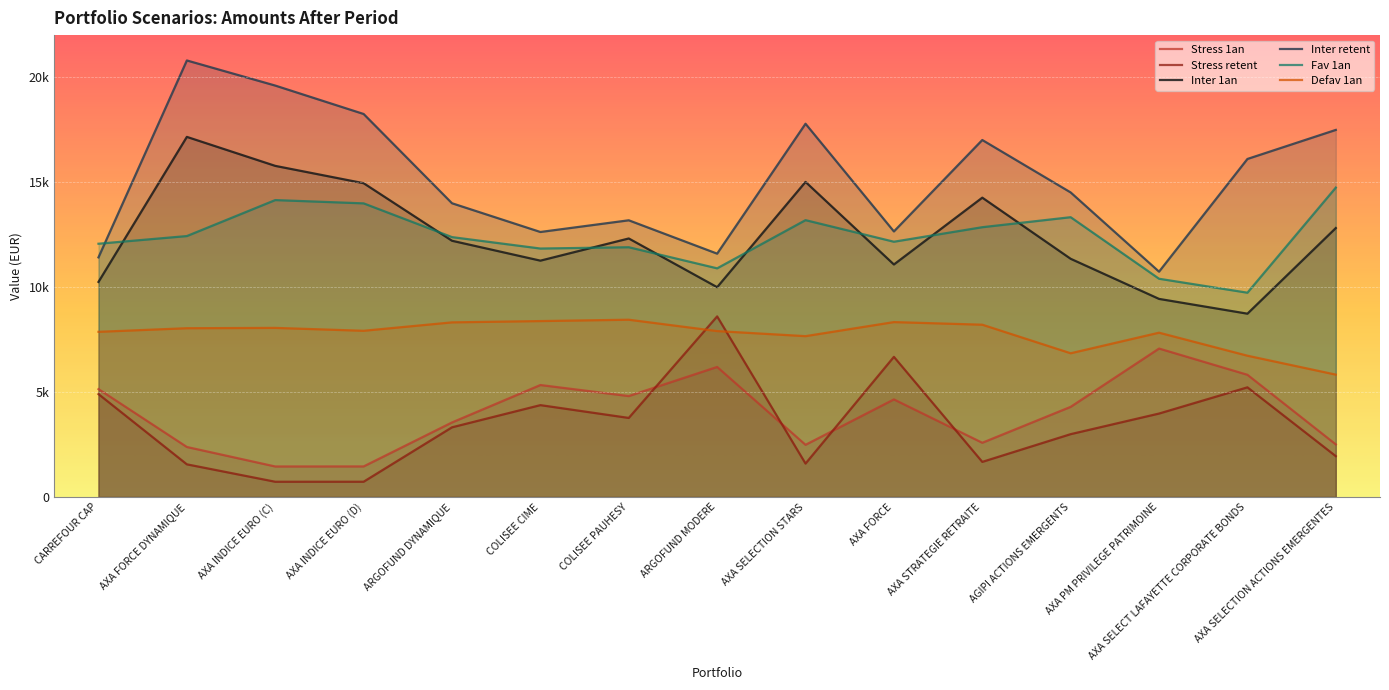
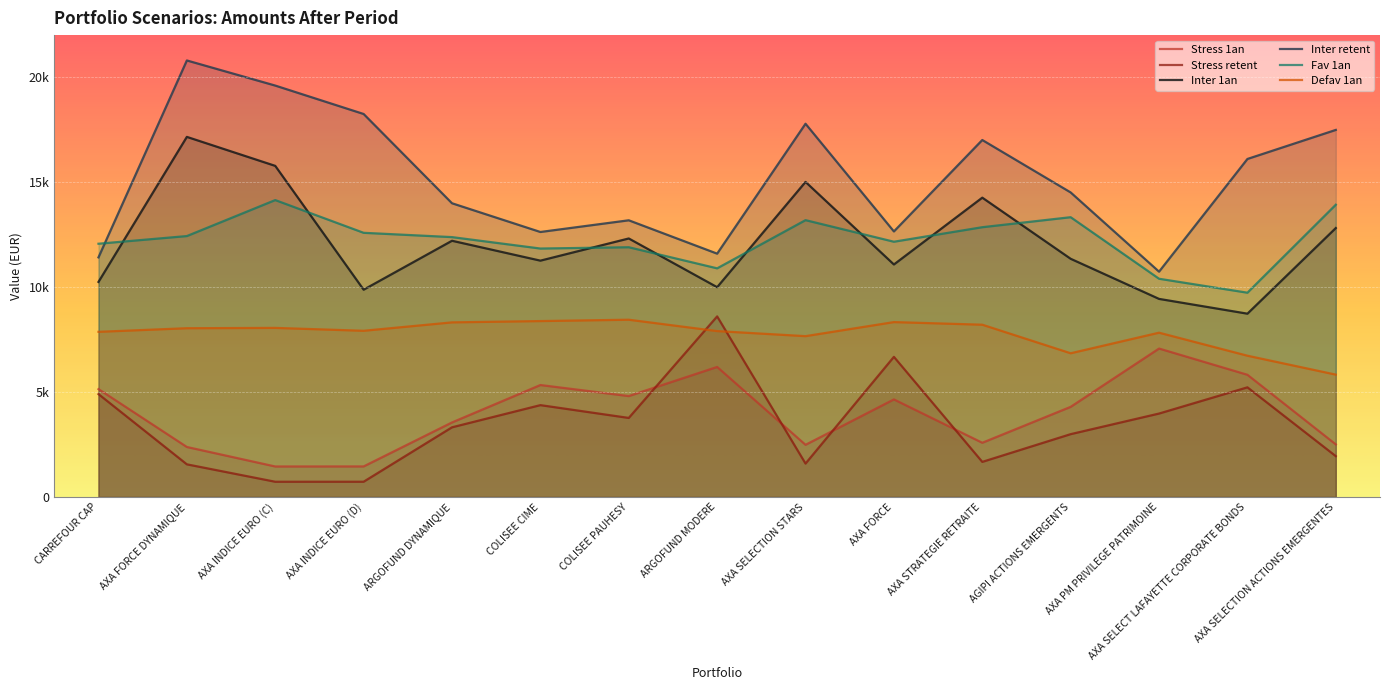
  {
    "Stress retent": {
      "CARREFOUR CAP": 4900,
      "AXA FORCE DYNAMIQUE": 1600,
      "AXA INDICE EURO (C)": 700,
      "AXA INDICE EURO (D)": 700,
      "ARGOFUND DYNAMIQUE": 3300,
      "COLISEE CIME": 4400,
      "COLISEE PAUHESY": 3800,
      "ARGOFUND MODERE": 8600,
      "AXA SELECTION STARS": 1600,
      "AXA FORCE": 6700,
      "AXA STRATEGIE RETRAITE": 1700,
      "AGIPI ACTIONS EMERGENTS": 3000,
      "AXA PM PRIVILEGE PATRIMOINE": 4000,
      "AXA SELECT LAFAYETTE CORPORATE BONDS": 5200,
      "AXA SELECTION ACTIONS EMERGENTES": 1900
    },
    "Inter 1an": {
      "CARREFOUR CAP": 10200,
      "AXA FORCE DYNAMIQUE": 17200,
      "AXA INDICE EURO (C)": 15800,
-     "AXA INDICE EURO (D)": 14900,
+     "AXA INDICE EURO (D)": 9900,
      "ARGOFUND DYNAMIQUE": 12200,
      "COLISEE CIME": 11300,
      "COLISEE PAUHESY": 12300,
      "ARGOFUND MODERE": 10000,
      "AXA SELECTION STARS": 15000,
      "AXA FORCE": 11100,
      "AXA STRATEGIE RETRAITE": 14300,
      "AGIPI ACTIONS EMERGENTS": 11300,
      "AXA PM PRIVILEGE PATRIMOINE": 9400,
      "AXA SELECT LAFAYETTE CORPORATE BONDS": 8700,
      "AXA SELECTION ACTIONS EMERGENTES": 12800
    },
    "Inter retent": {
      "CARREFOUR CAP": 11400,
      "AXA FORCE DYNAMIQUE": 20800,
      "AXA INDICE EURO (C)": 19600,
      "AXA INDICE EURO (D)": 18200,
      "ARGOFUND DYNAMIQUE": 14000,
      "COLISEE CIME": 12600,
      "COLISEE PAUHESY": 13200,
      "ARGOFUND MODERE": 11600,
      "AXA SELECTION STARS": 17800,
      "AXA FORCE": 12600,
      "AXA STRATEGIE RETRAITE": 17000,
      "AGIPI ACTIONS EMERGENTS": 14500,
      "AXA PM PRIVILEGE PATRIMOINE": 10700,
      "AXA SELECT LAFAYETTE CORPORATE BONDS": 16100,
      "AXA SELECTION ACTIONS EMERGENTES": 17500
    },
    "Fav 1an": {
      "CARREFOUR CAP": 12100,
      "AXA FORCE DYNAMIQUE": 12400,
      "AXA INDICE EURO (C)": 14100,
-     "AXA INDICE EURO (D)": 14000,
+     "AXA INDICE EURO (D)": 12600,
      "ARGOFUND DYNAMIQUE": 12400,
      "COLISEE CIME": 11800,
      "COLISEE PAUHESY": 11900,
      "ARGOFUND MODERE": 10900,
      "AXA SELECTION STARS": 13200,
      "AXA FORCE": 12200,
      "AXA STRATEGIE RETRAITE": 12800,
      "AGIPI ACTIONS EMERGENTS": 13300,
      "AXA PM PRIVILEGE PATRIMOINE": 10400,
      "AXA SELECT LAFAYETTE CORPORATE BONDS": 9700,
-     "AXA SELECTION ACTIONS EMERGENTES": 14700
+     "AXA SELECTION ACTIONS EMERGENTES": 13900
    }
  }
